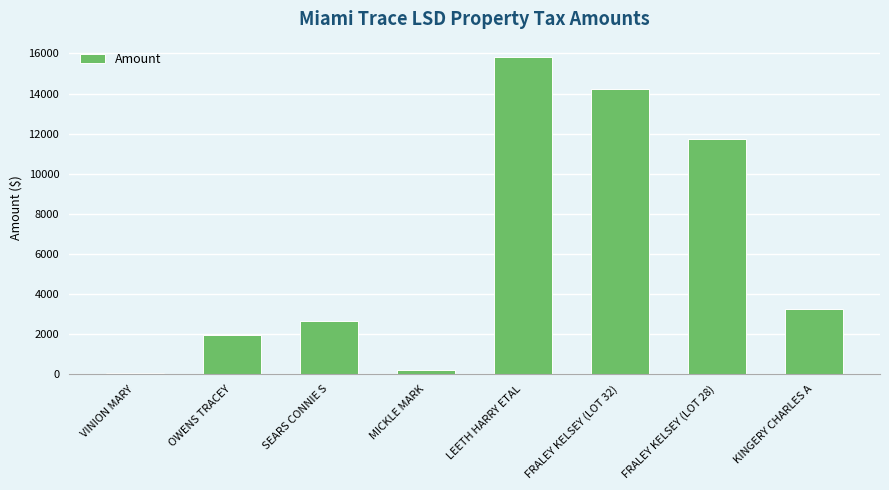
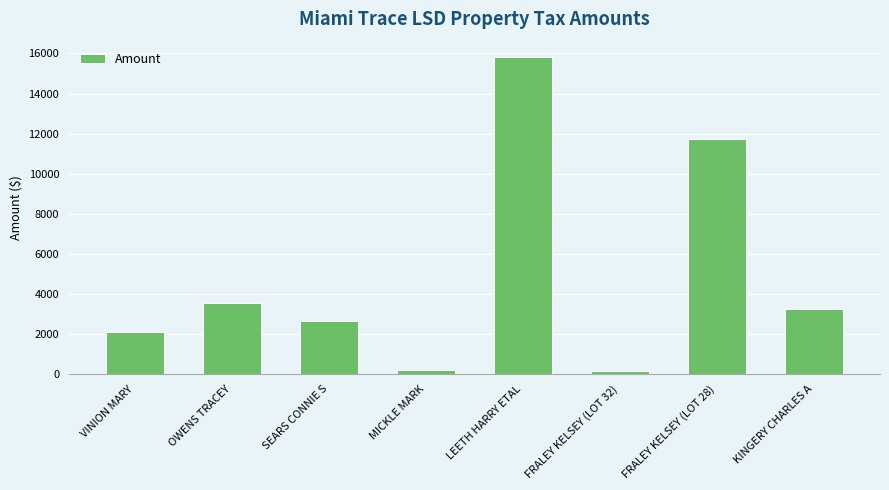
  {
-   "VINION MARY": 0,
-   "OWENS TRACEY": 2000,
+   "VINION MARY": 2100,
+   "OWENS TRACEY": 3500,
    "SEARS CONNIE S": 2700,
    "MICKLE MARK": 200,
    "LEETH HARRY ETAL": 15800,
-   "FRALEY KELSEY (LOT 32)": 14200,
+   "FRALEY KELSEY (LOT 32)": 100,
    "FRALEY KELSEY (LOT 28)": 11800,
    "KINGERY CHARLES A": 3300
  }
